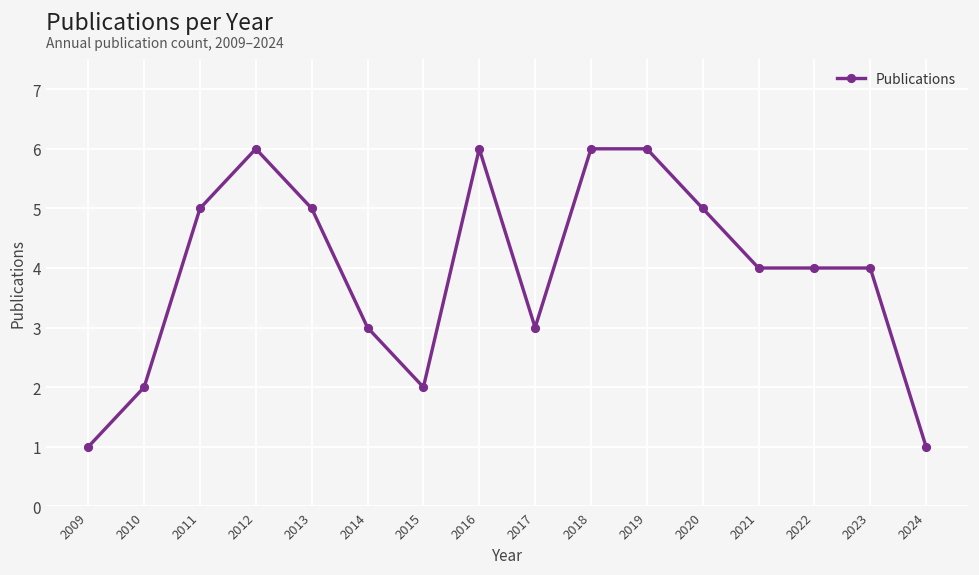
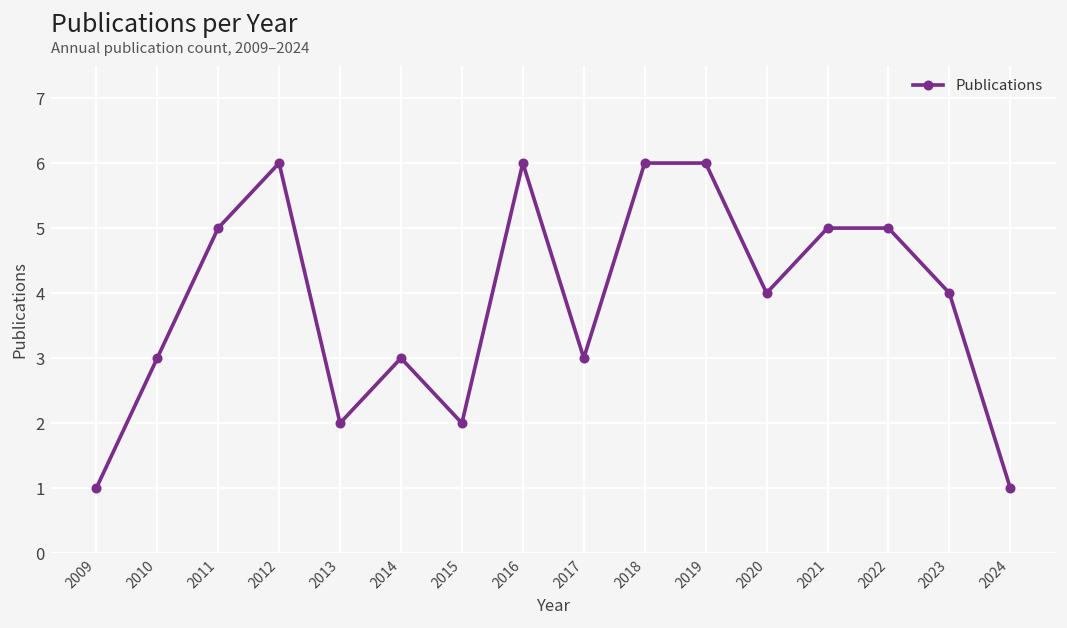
  {
    "2009": 1,
-   "2010": 2,
+   "2010": 3,
    "2011": 5,
    "2012": 6,
-   "2013": 5,
+   "2013": 2,
    "2014": 3,
    "2015": 2,
    "2016": 6,
    "2017": 3,
    "2018": 6,
    "2019": 6,
-   "2020": 5,
-   "2021": 4,
-   "2022": 4,
+   "2020": 4,
+   "2021": 5,
+   "2022": 5,
    "2023": 4,
    "2024": 1
  }
